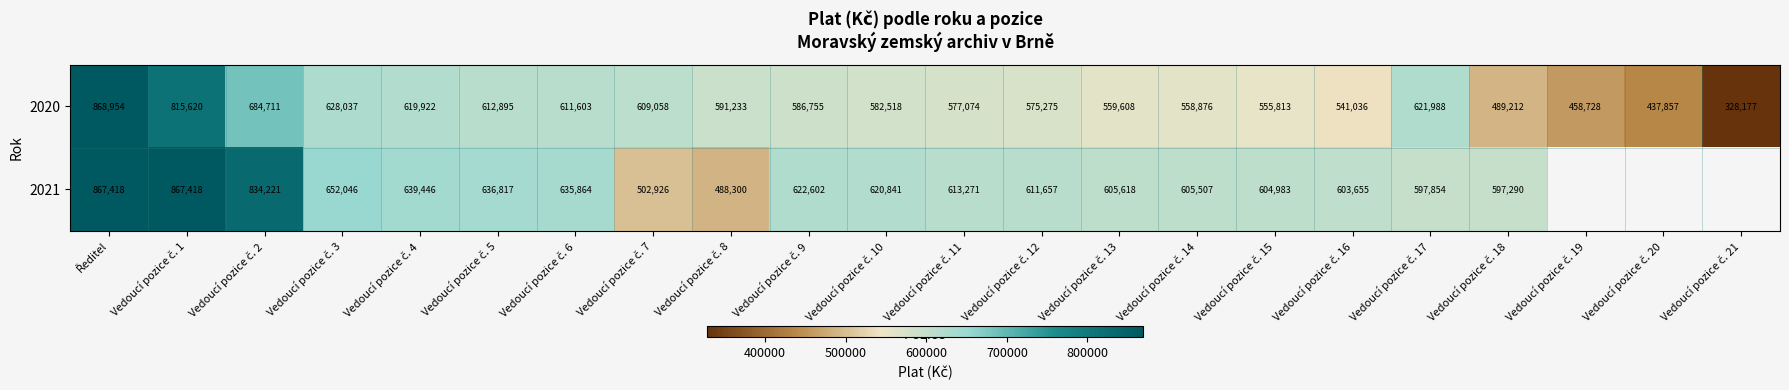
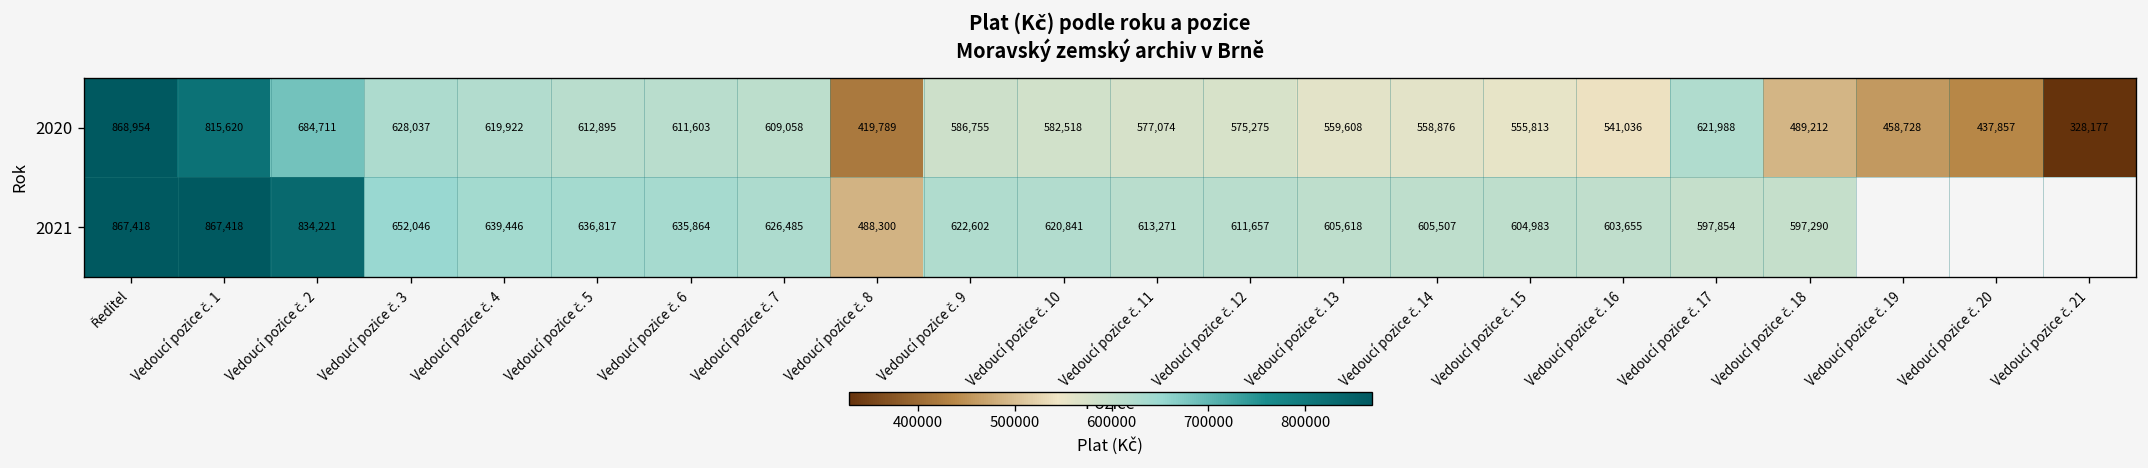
  {
    "2020": {
      "Ředitel": "868,954",
      "Vedoucí pozice č. 1": "815,620",
      "Vedoucí pozice č. 2": "684,711",
      "Vedoucí pozice č. 3": "628,037",
      "Vedoucí pozice č. 4": "619,922",
      "Vedoucí pozice č. 5": "612,895",
      "Vedoucí pozice č. 6": "611,603",
      "Vedoucí pozice č. 7": "609,058",
-     "Vedoucí pozice č. 8": "591,233",
+     "Vedoucí pozice č. 8": "419,789",
      "Vedoucí pozice č. 9": "586,755",
      "Vedoucí pozice č. 10": "582,518",
      "Vedoucí pozice č. 11": "577,074",
      "Vedoucí pozice č. 12": "575,275",
      "Vedoucí pozice č. 13": "559,608",
      "Vedoucí pozice č. 14": "558,876",
      "Vedoucí pozice č. 15": "555,813",
      "Vedoucí pozice č. 16": "541,036",
      "Vedoucí pozice č. 17": "621,988",
      "Vedoucí pozice č. 18": "489,212",
      "Vedoucí pozice č. 19": "458,728",
      "Vedoucí pozice č. 20": "437,857",
      "Vedoucí pozice č. 21": "328,177"
    },
    "2021": {
      "Ředitel": "867,418",
      "Vedoucí pozice č. 1": "867,418",
      "Vedoucí pozice č. 2": "834,221",
      "Vedoucí pozice č. 3": "652,046",
      "Vedoucí pozice č. 4": "639,446",
      "Vedoucí pozice č. 5": "636,817",
      "Vedoucí pozice č. 6": "635,864",
-     "Vedoucí pozice č. 7": "502,926",
+     "Vedoucí pozice č. 7": "626,485",
      "Vedoucí pozice č. 8": "488,300",
      "Vedoucí pozice č. 9": "622,602",
      "Vedoucí pozice č. 10": "620,841",
      "Vedoucí pozice č. 11": "613,271",
      "Vedoucí pozice č. 12": "611,657",
      "Vedoucí pozice č. 13": "605,618",
      "Vedoucí pozice č. 14": "605,507",
      "Vedoucí pozice č. 15": "604,983",
      "Vedoucí pozice č. 16": "603,655",
      "Vedoucí pozice č. 17": "597,854",
      "Vedoucí pozice č. 18": "597,290"
    }
  }
